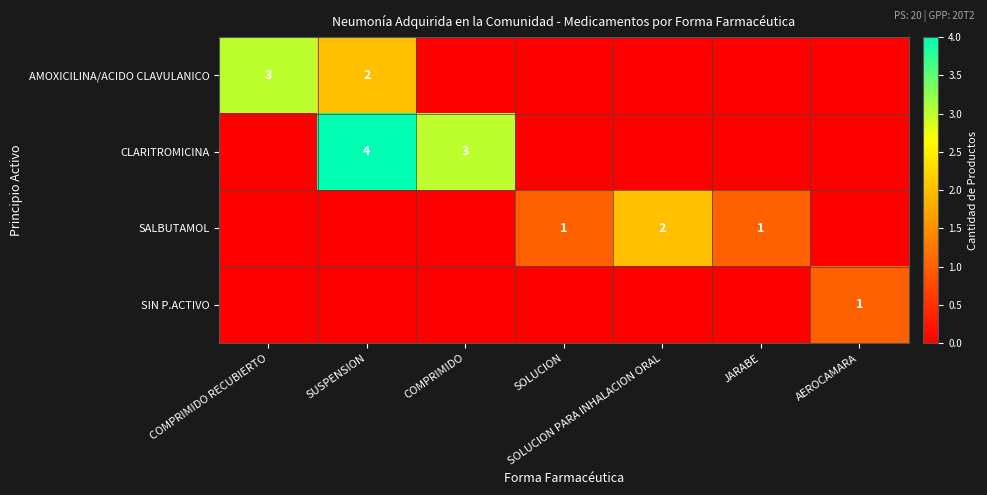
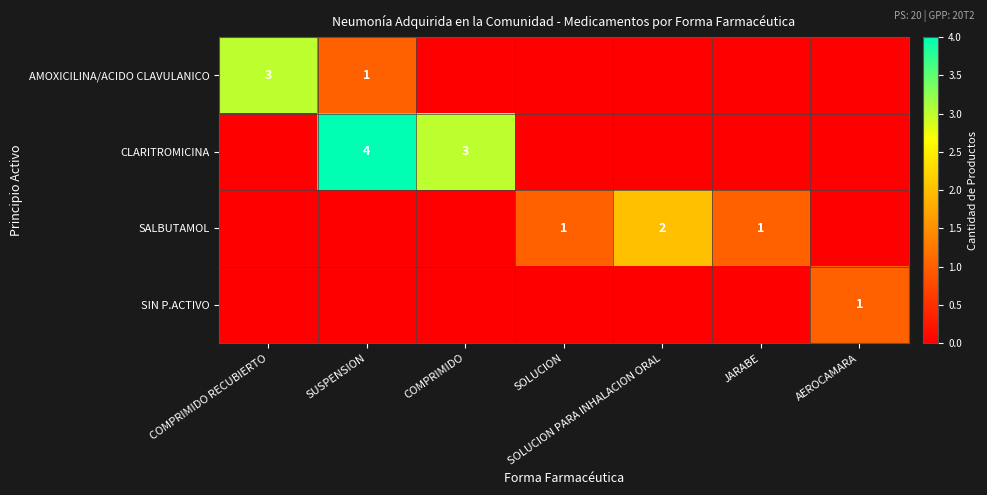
  {
    "AMOXICILINA/ACIDO CLAVULANICO": {
      "COMPRIMIDO RECUBIERTO": 3,
-     "SUSPENSION": 2
+     "SUSPENSION": 1
    },
    "CLARITROMICINA": {
      "SUSPENSION": 4,
      "COMPRIMIDO": 3
    },
    "SALBUTAMOL": {
      "SOLUCION": 1,
      "SOLUCION PARA INHALACION ORAL": 2,
      "JARABE": 1
    },
    "SIN P.ACTIVO": {
      "AEROCAMARA": 1
    }
  }
